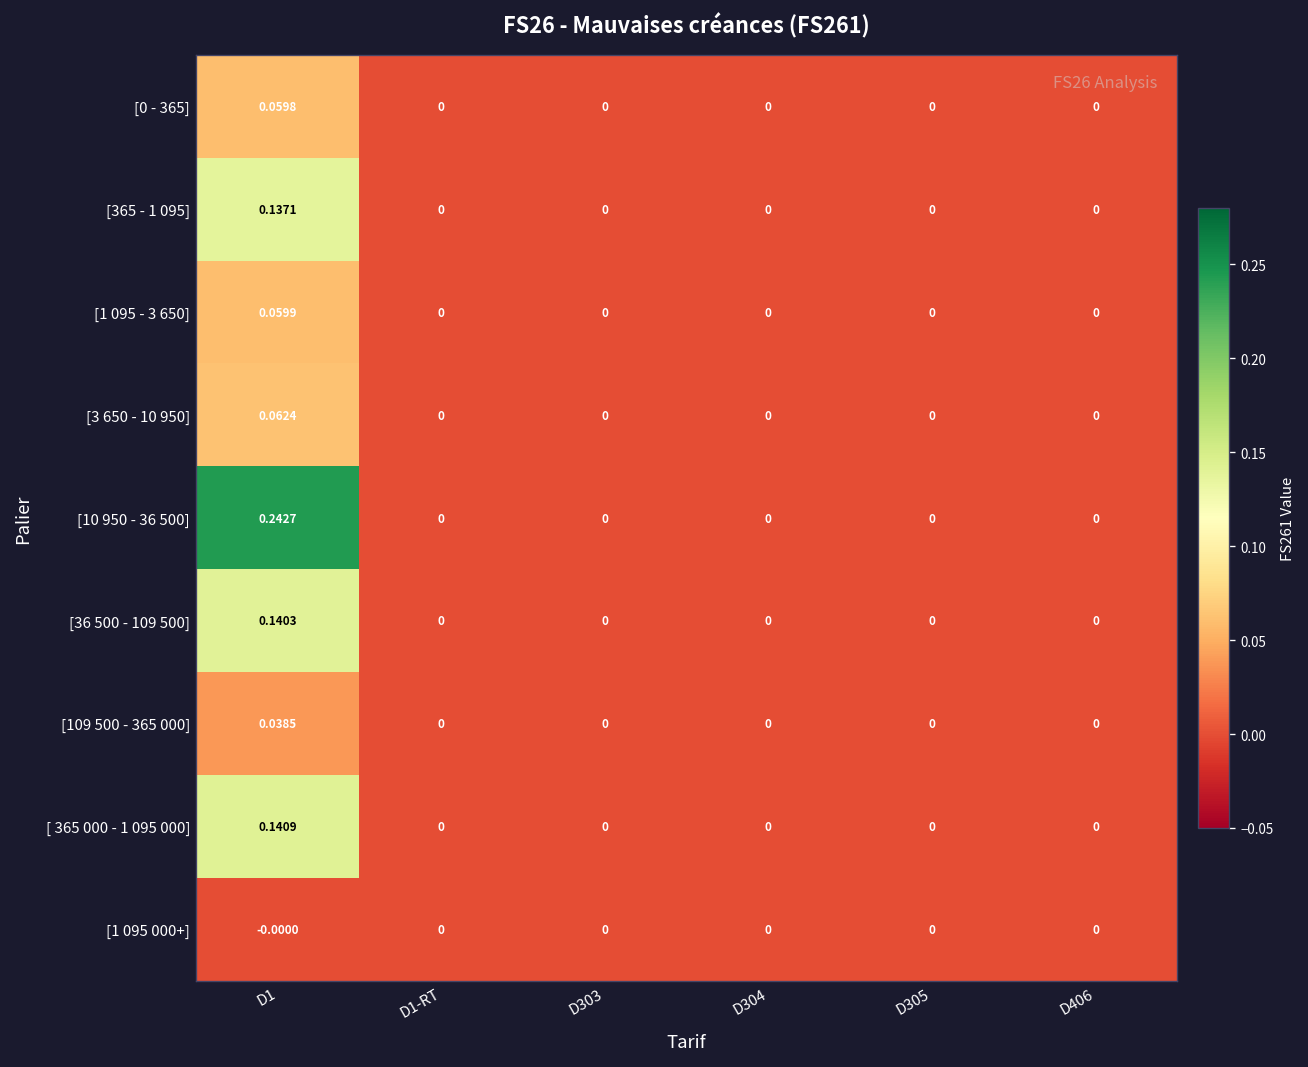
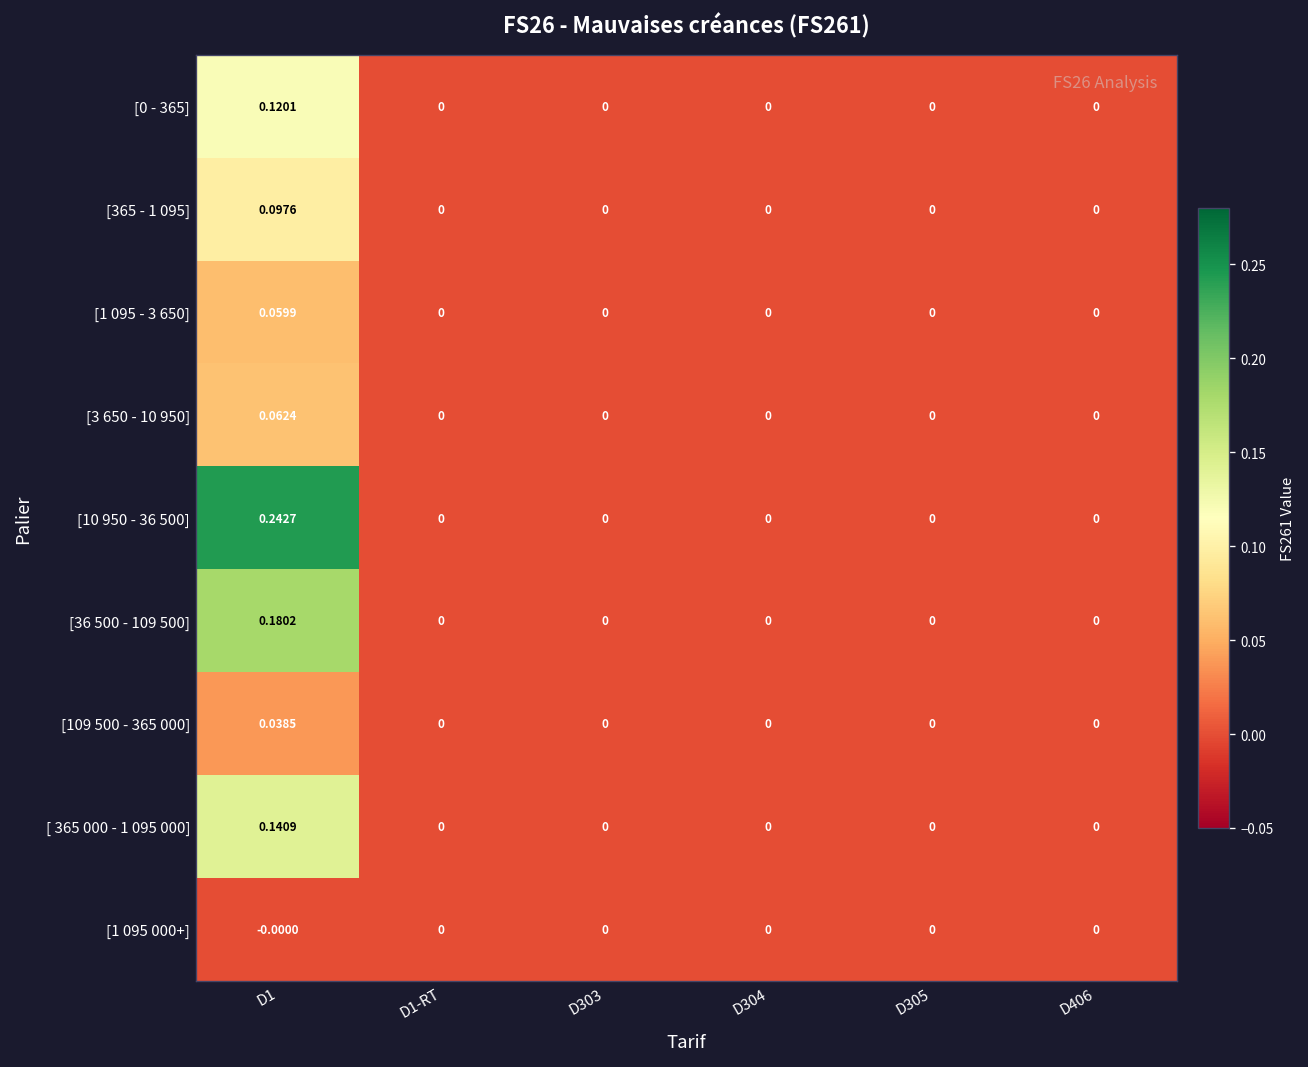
  {
    "[0 - 365]": {
-     "D1": 0.0598,
+     "D1": 0.1201,
      "D1-RT": 0,
      "D303": 0,
      "D304": 0,
      "D305": 0
    },
    "[365 - 1 095]": {
-     "D1": 0.1371,
+     "D1": 0.0976,
      "D1-RT": 0,
      "D303": 0,
      "D304": 0,
      "D305": 0,
      "D406": 0
    },
    "[1 095 - 3 650]": {
      "D1": 0.0599,
      "D1-RT": 0,
      "D303": 0,
      "D304": 0,
      "D305": 0,
      "D406": 0
    },
    "[3 650 - 10 950]": {
      "D1": 0.0624,
      "D1-RT": 0,
      "D303": 0,
      "D304": 0,
      "D305": 0,
      "D406": 0
    },
    "[10 950 - 36 500]": {
      "D1": 0.2427,
      "D1-RT": 0,
      "D303": 0,
      "D304": 0,
      "D305": 0,
      "D406": 0
    },
    "[36 500 - 109 500]": {
-     "D1": 0.1403,
+     "D1": 0.1802,
      "D1-RT": 0,
      "D303": 0,
      "D304": 0,
      "D305": 0,
      "D406": 0
    },
    "[109 500 - 365 000]": {
      "D1": 0.0385,
      "D1-RT": 0,
      "D303": 0,
      "D304": 0,
      "D305": 0,
      "D406": 0
    },
    "[ 365 000 - 1 095 000]": {
      "D1": 0.1409,
      "D1-RT": 0,
      "D303": 0,
      "D304": 0,
      "D305": 0,
      "D406": 0
    },
    "[1 095 000+]": {
      "D1": -0.0000,
      "D1-RT": 0,
      "D303": 0,
      "D304": 0,
      "D305": 0,
      "D406": 0
    }
  }
